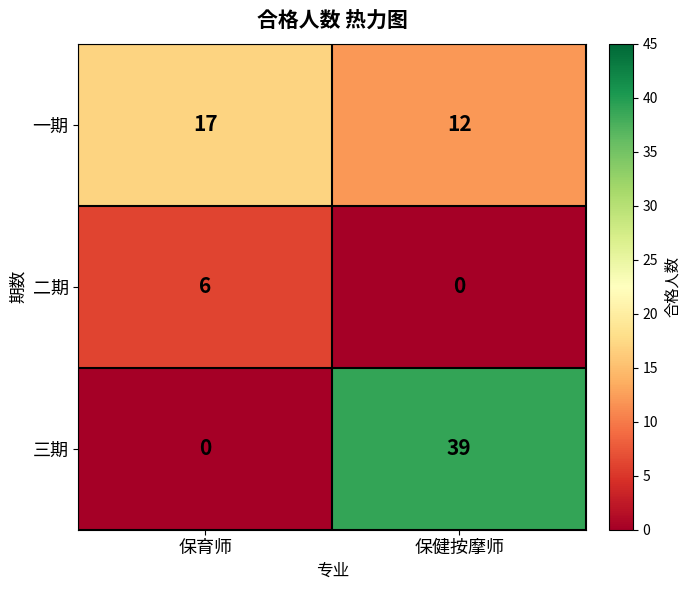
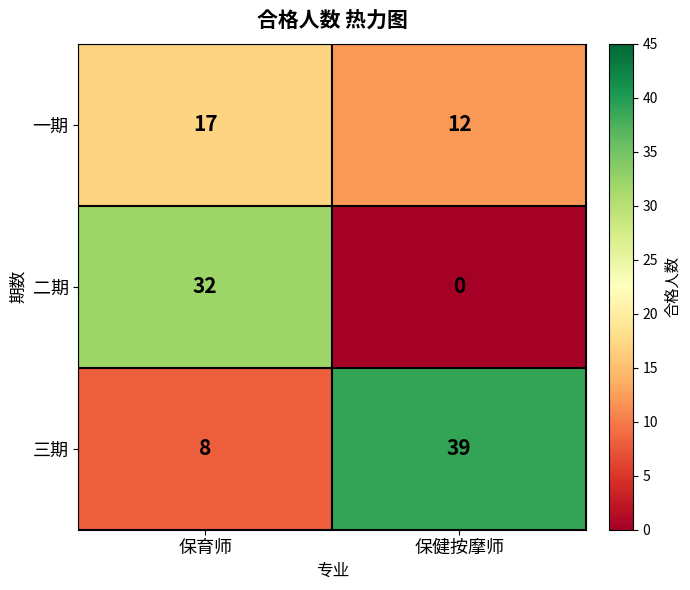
  {
    "一期": {
      "保育师": 17,
      "保健按摩师": 12
    },
    "二期": {
-     "保育师": 6,
+     "保育师": 32,
      "保健按摩师": 0
    },
    "三期": {
-     "保育师": 0,
+     "保育师": 8,
      "保健按摩师": 39
    }
  }
